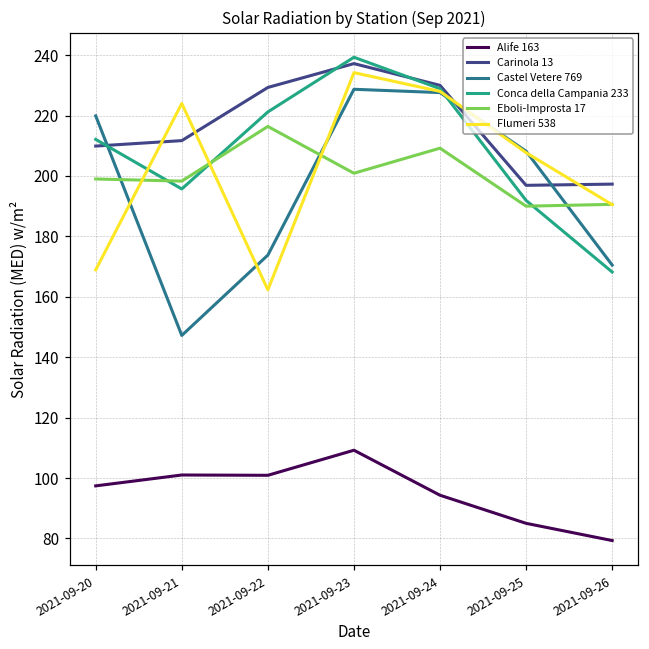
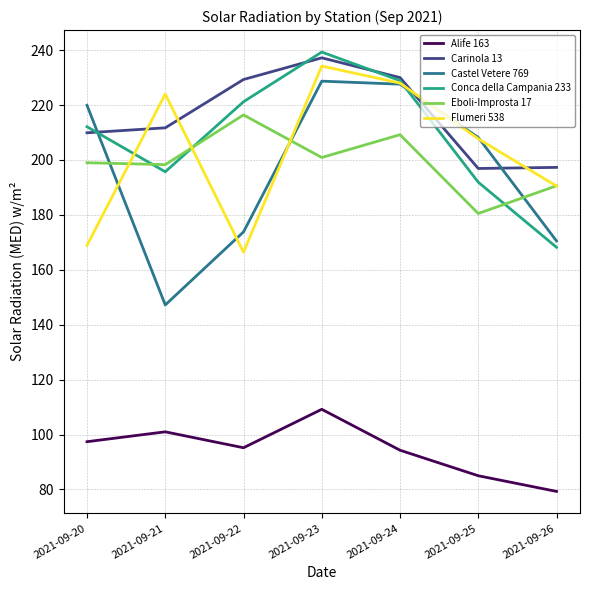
  {
    "Alife 163": {
      "2021-09-20": 97,
      "2021-09-21": 101,
-     "2021-09-22": 101,
+     "2021-09-22": 95,
      "2021-09-23": 109,
      "2021-09-24": 94,
      "2021-09-25": 85,
      "2021-09-26": 79
    },
    "Eboli-Improsta 17": {
      "2021-09-20": 199,
      "2021-09-21": 198,
      "2021-09-22": 216,
      "2021-09-23": 201,
      "2021-09-24": 209,
-     "2021-09-25": 190
+     "2021-09-25": 181
    },
    "Flumeri 538": {
      "2021-09-20": 169,
      "2021-09-21": 224,
-     "2021-09-22": 162,
+     "2021-09-22": 166,
      "2021-09-23": 234
    }
  }
